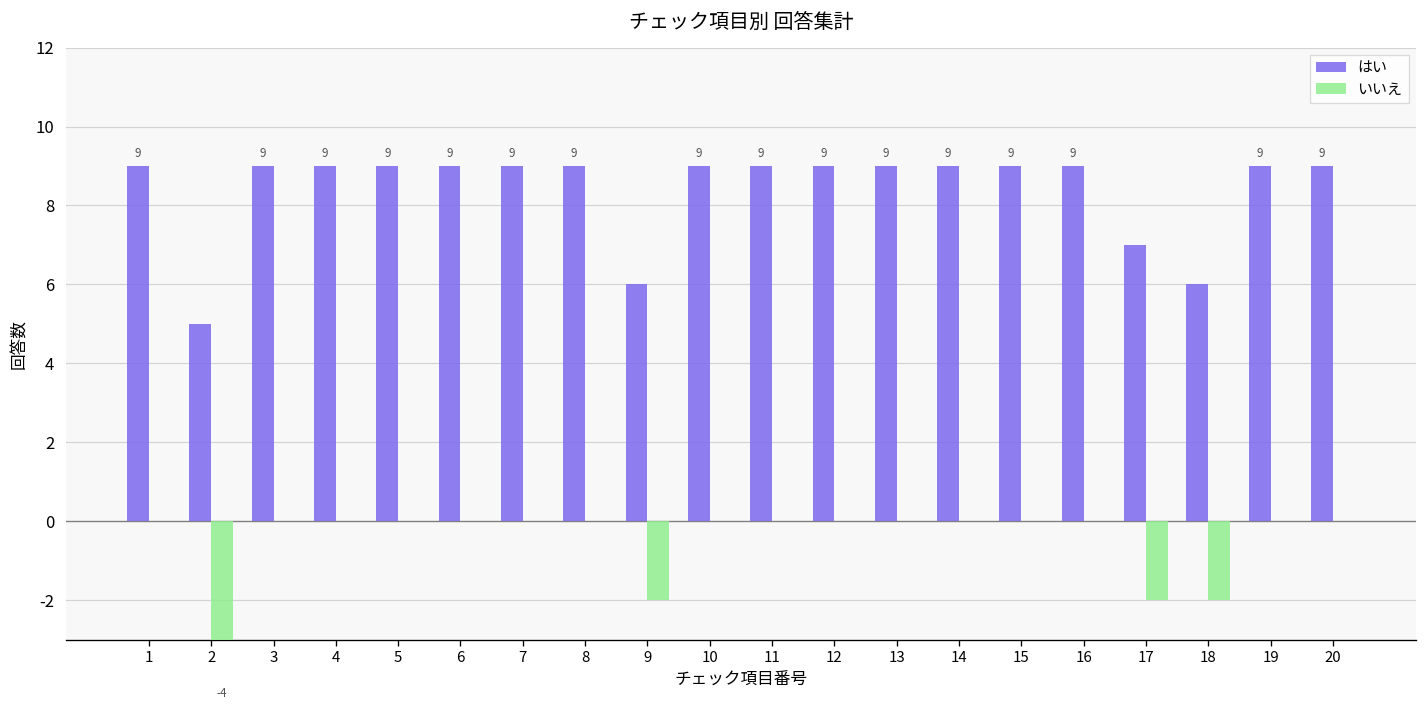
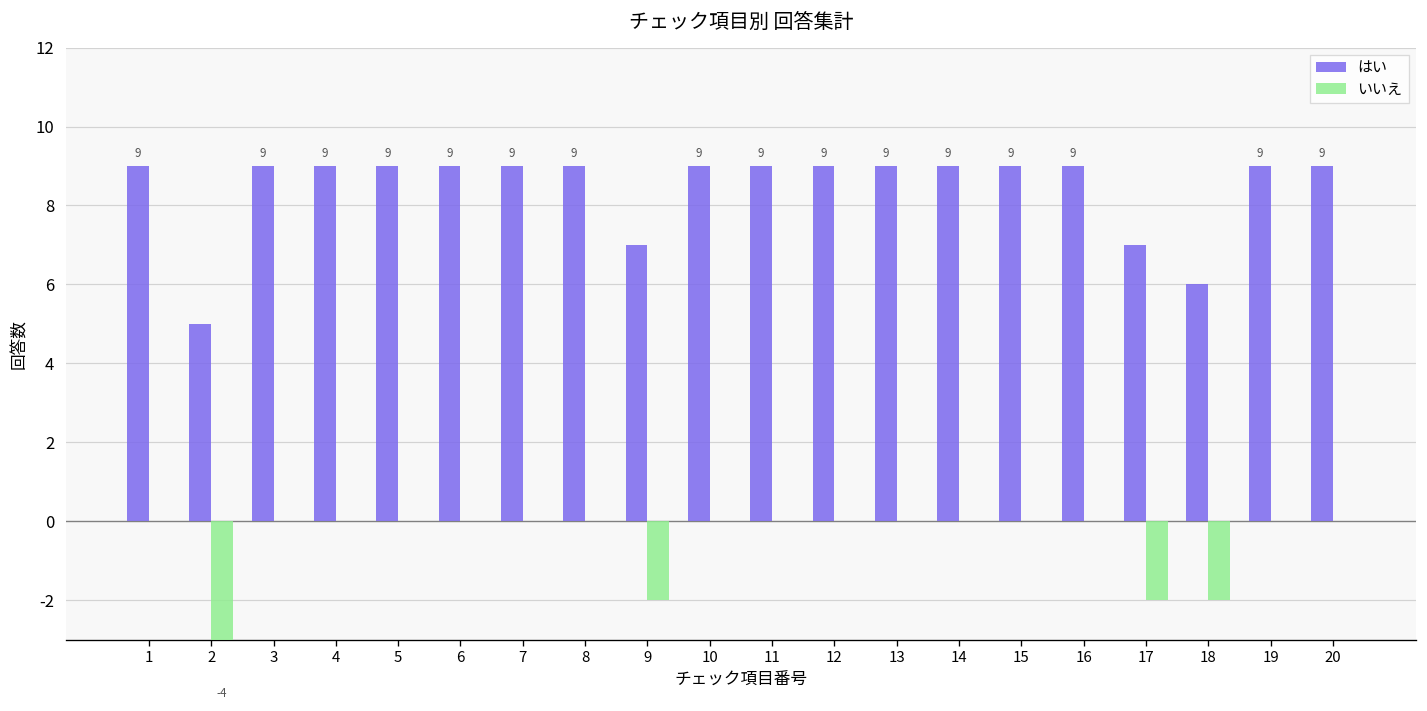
  {
    "はい": {
      "2": 5,
-     "9": 6,
+     "9": 7,
      "17": 7,
      "18": 6
    },
    "いいえ": {
      "1": 0,
      "3": 0,
      "4": 0,
      "5": 0,
      "6": 0,
      "7": 0,
      "8": 0,
      "9": -2,
      "10": 0,
      "11": 0,
      "12": 0,
      "13": 0,
      "14": 0,
      "15": 0,
      "16": 0,
      "17": -2,
      "18": -2,
      "19": 0,
      "20": 0
    }
  }
